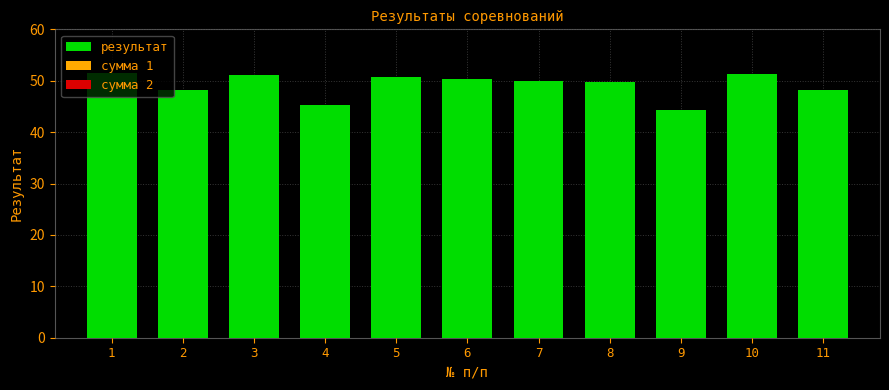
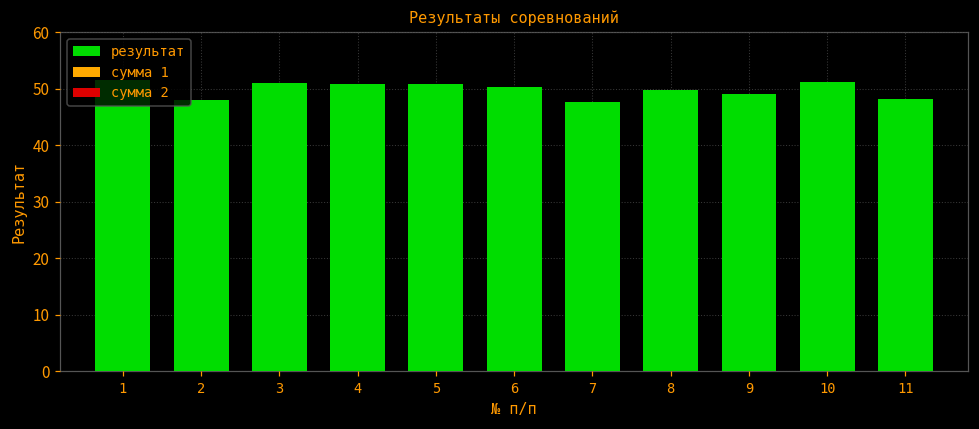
  {
    "результат": {
      "2": 48,
      "3": 51,
-     "4": 45,
+     "4": 51,
      "5": 51,
      "6": 50,
-     "7": 50,
+     "7": 48,
      "8": 50,
-     "9": 44,
+     "9": 49,
      "10": 51,
      "11": 48
    },
    "сумма 2": {
      "1": 0,
      "2": 0,
      "3": 0,
      "4": 0,
      "5": 0,
      "6": 0,
      "7": 0,
      "8": 0,
      "9": 0,
      "10": 0,
      "11": 0
    }
  }
